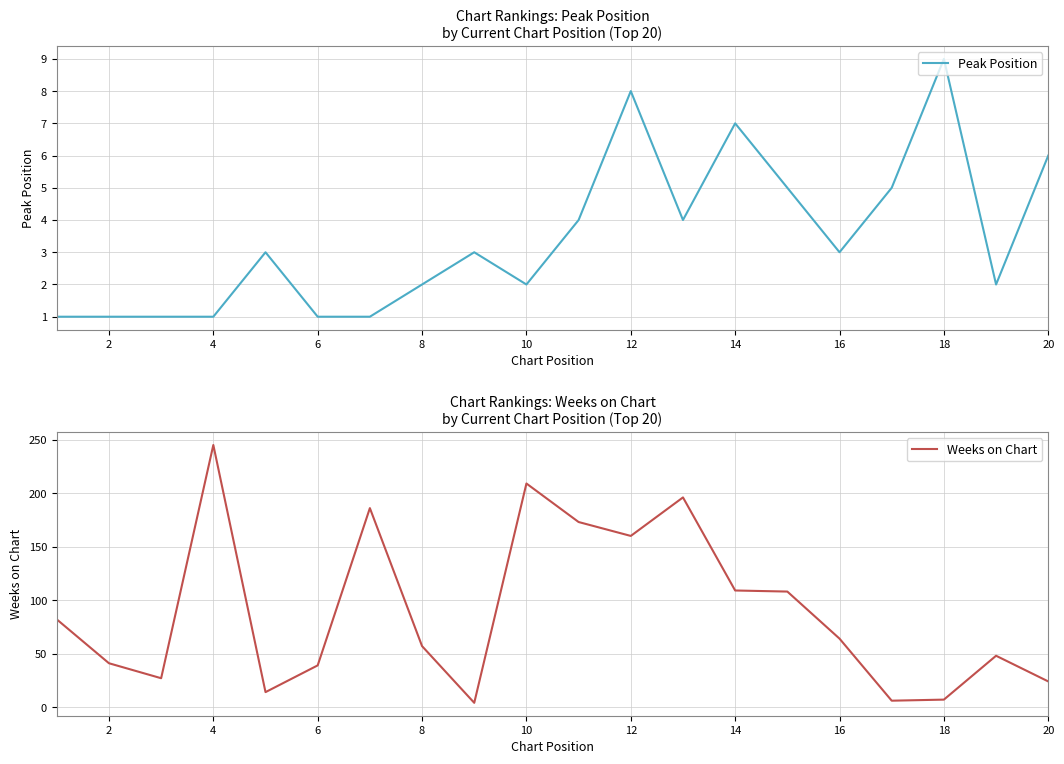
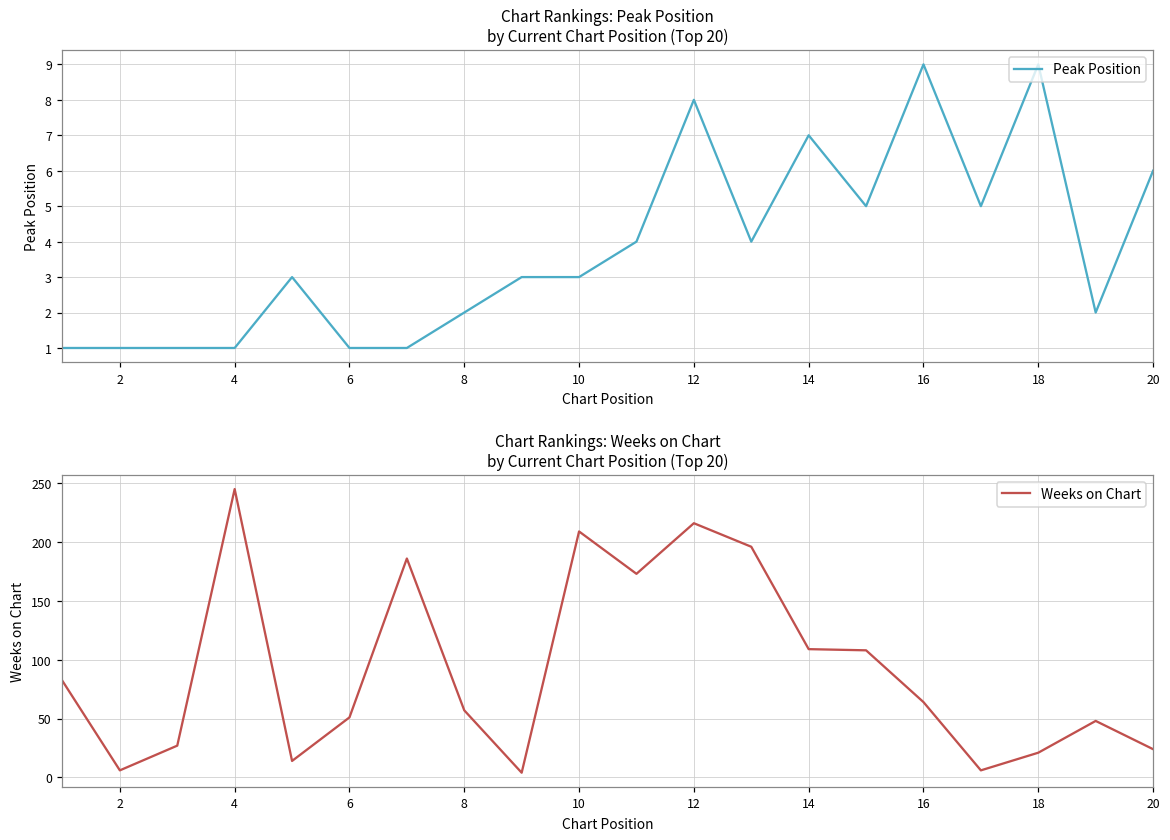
  {
    "Chart Rankings: Peak Position by Current Chart Position (Top 20)": {
      "2": 1,
      "4": 1,
      "6": 1,
      "8": 2,
-     "10": 2,
+     "10": 3,
      "12": 8,
      "14": 7,
-     "16": 3,
+     "16": 9,
      "20": 6
    },
    "Chart Rankings: Weeks on Chart by Current Chart Position (Top 20)": {
-     "2": 41,
+     "2": 6,
      "4": 245,
-     "6": 39,
+     "6": 51,
      "8": 57,
      "10": 209,
-     "12": 160,
+     "12": 216,
      "14": 109,
      "16": 64,
-     "18": 7,
+     "18": 21,
      "20": 24
    }
  }
